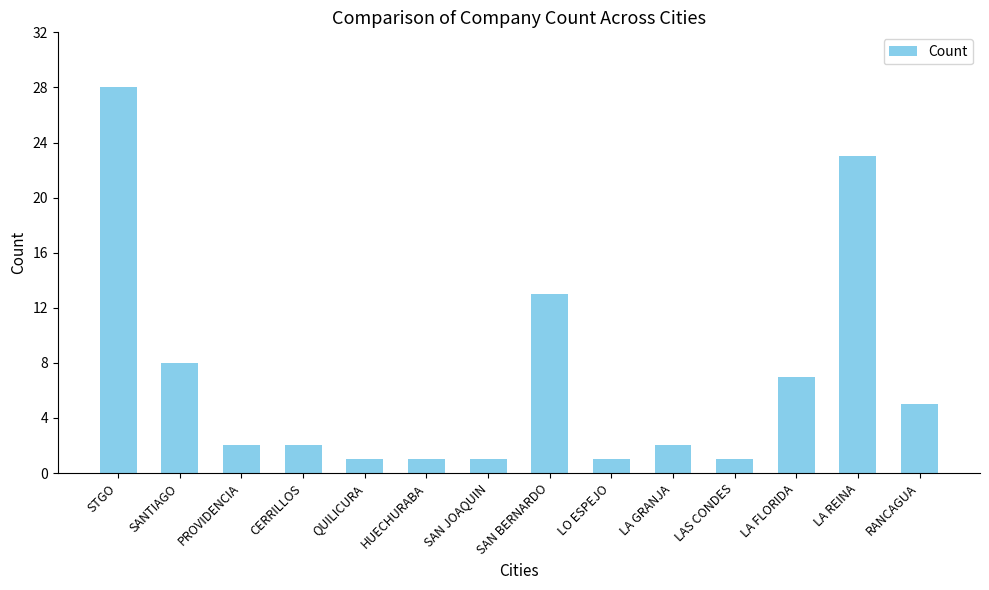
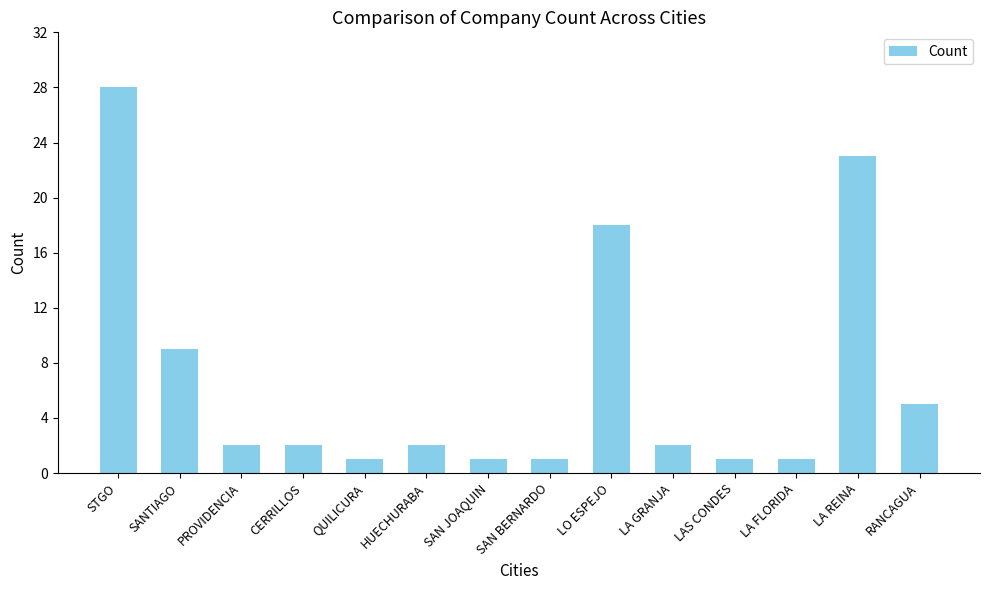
  {
    "STGO": 28,
-   "SANTIAGO": 8,
+   "SANTIAGO": 9,
    "PROVIDENCIA": 2,
    "CERRILLOS": 2,
    "QUILICURA": 1,
-   "HUECHURABA": 1,
+   "HUECHURABA": 2,
    "SAN JOAQUIN": 1,
-   "SAN BERNARDO": 13,
-   "LO ESPEJO": 1,
+   "SAN BERNARDO": 1,
+   "LO ESPEJO": 18,
    "LA GRANJA": 2,
    "LAS CONDES": 1,
-   "LA FLORIDA": 7,
+   "LA FLORIDA": 1,
    "LA REINA": 23,
    "RANCAGUA": 5
  }
